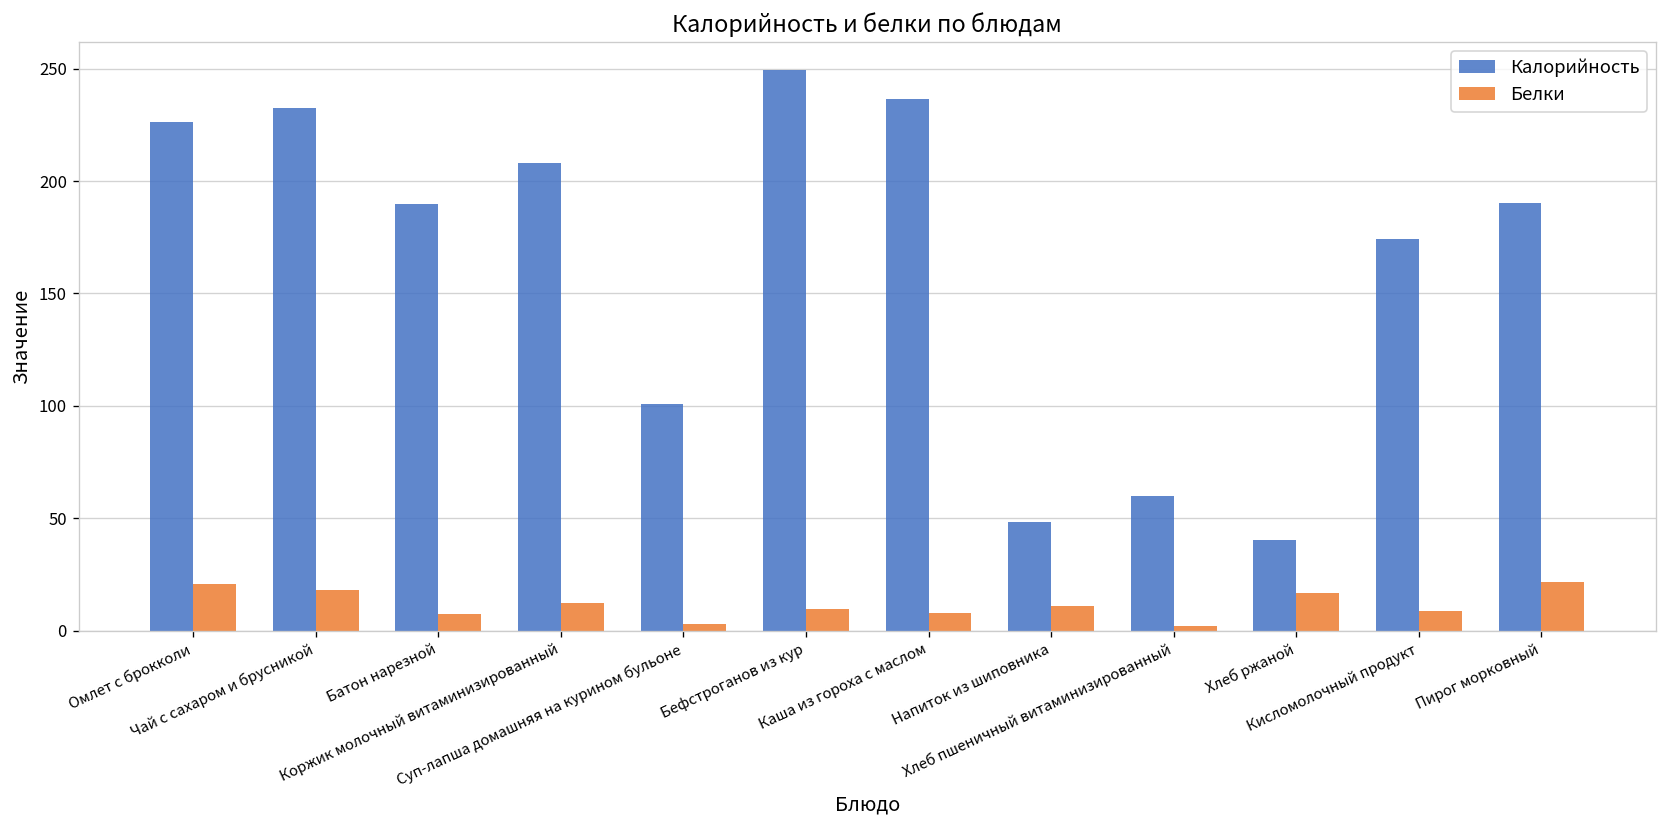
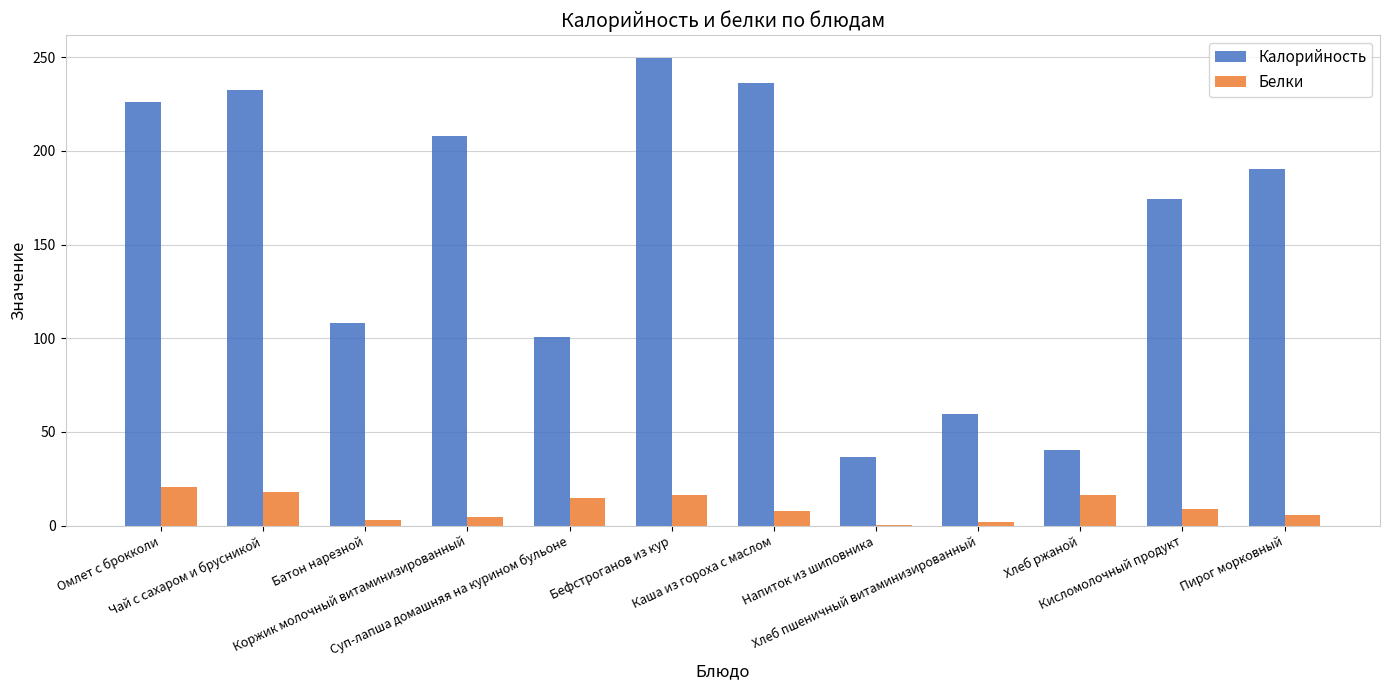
  {
    "Калорийность": {
      "Омлет с брокколи": 226,
      "Чай с сахаром и брусникой": 232,
-     "Батон нарезной": 190,
+     "Батон нарезной": 108,
      "Коржик молочный витаминизированный": 208,
      "Суп-лапша домашняя на курином бульоне": 101,
      "Бефстроганов из кур": 249,
      "Каша из гороха с маслом": 236,
-     "Напиток из шиповника": 48,
+     "Напиток из шиповника": 37,
      "Хлеб пшеничный витаминизированный": 60,
      "Хлеб ржаной": 40,
      "Кисломолочный продукт": 174,
      "Пирог морковный": 190
    },
    "Белки": {
      "Омлет с брокколи": 21,
      "Чай с сахаром и брусникой": 18,
-     "Батон нарезной": 7,
-     "Коржик молочный витаминизированный": 12,
-     "Суп-лапша домашняя на курином бульоне": 3,
-     "Бефстроганов из кур": 10,
+     "Батон нарезной": 3,
+     "Коржик молочный витаминизированный": 5,
+     "Суп-лапша домашняя на курином бульоне": 15,
+     "Бефстроганов из кур": 16,
      "Каша из гороха с маслом": 8,
-     "Напиток из шиповника": 11,
+     "Напиток из шиповника": 0,
      "Хлеб пшеничный витаминизированный": 2,
      "Хлеб ржаной": 17,
      "Кисломолочный продукт": 9,
-     "Пирог морковный": 21
+     "Пирог морковный": 6
    }
  }
